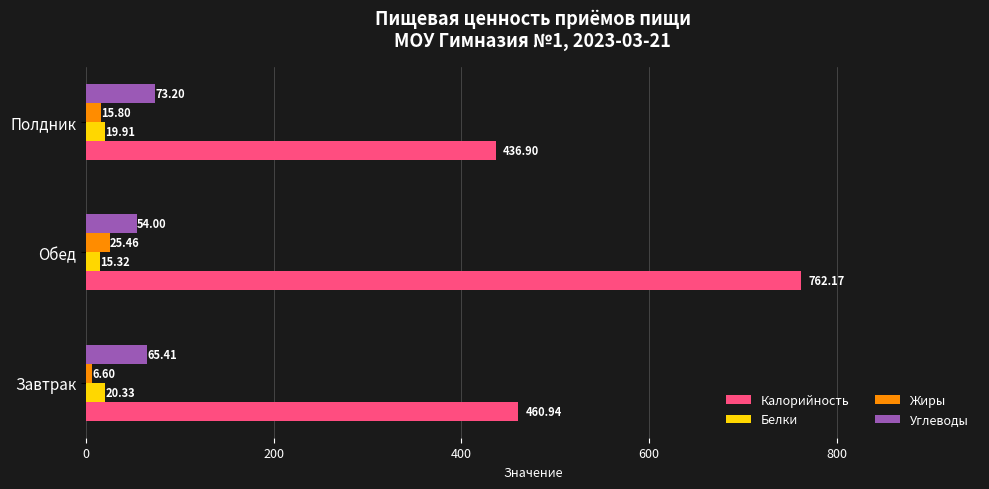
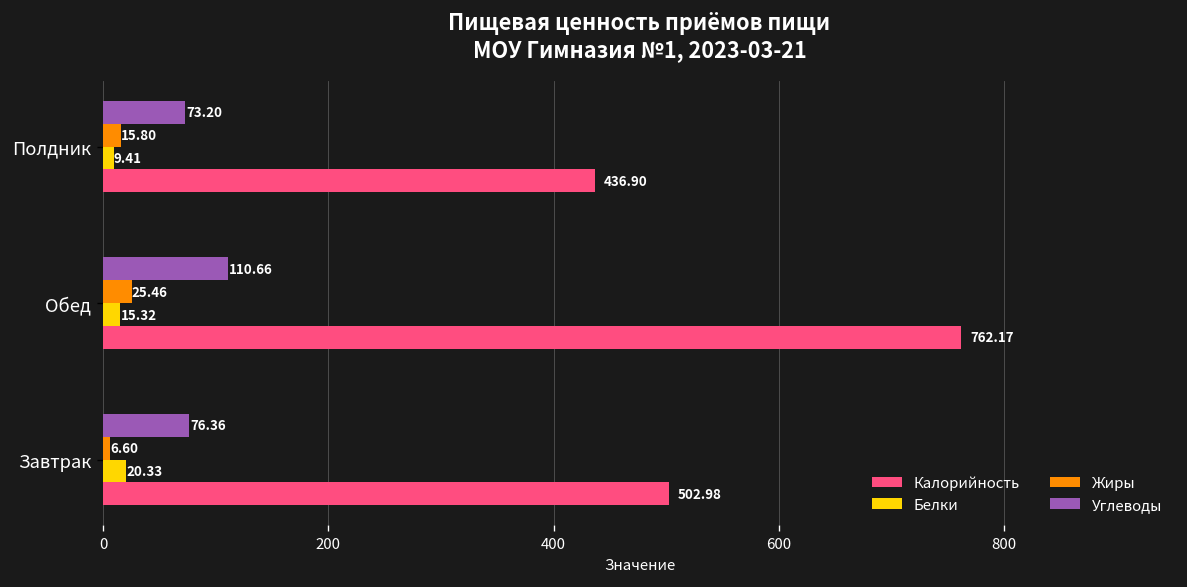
  {
    "Калорийность": {
      "Полдник": 436.90,
      "Обед": 762.17,
-     "Завтрак": 460.94
+     "Завтрак": 502.98
    },
    "Белки": {
-     "Полдник": 19.91,
+     "Полдник": 9.41,
      "Обед": 15.32,
      "Завтрак": 20.33
    },
    "Жиры": {
      "Полдник": 15.80,
      "Обед": 25.46,
      "Завтрак": 6.60
    },
    "Углеводы": {
      "Полдник": 73.20,
-     "Обед": 54.00,
-     "Завтрак": 65.41
+     "Обед": 110.66,
+     "Завтрак": 76.36
    }
  }
